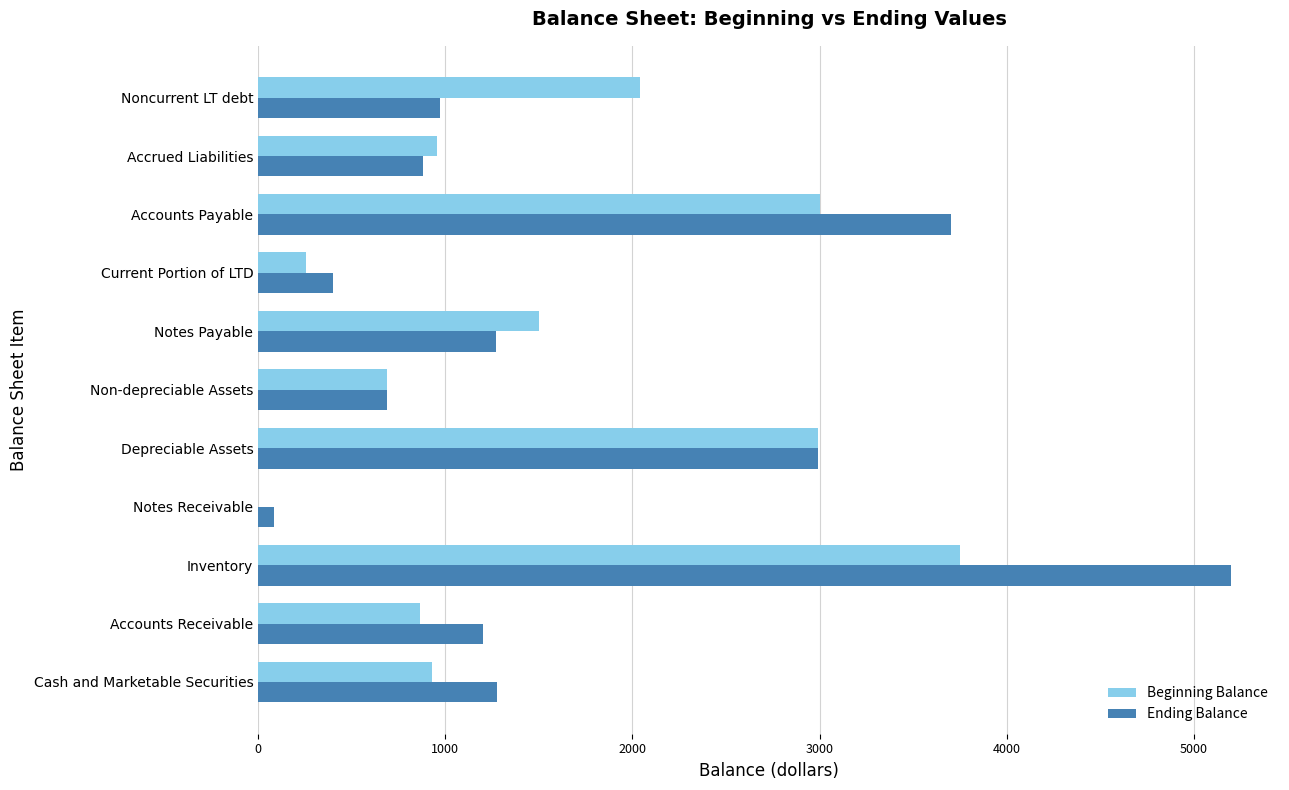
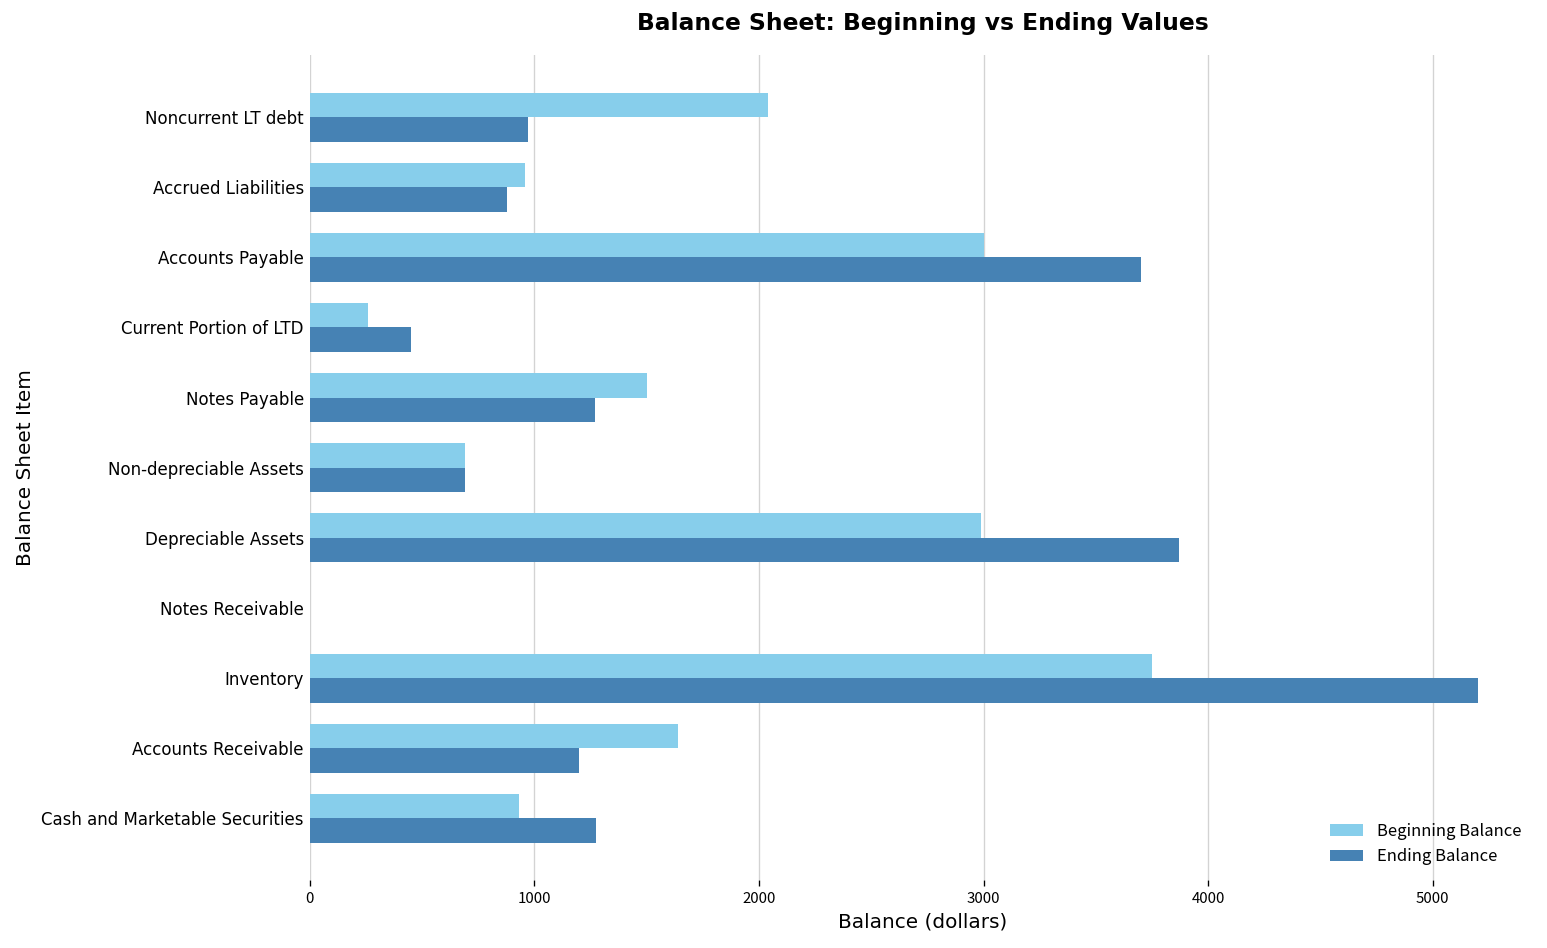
  {
    "Beginning Balance": {
      "Noncurrent LT debt": 2040,
      "Accrued Liabilities": 960,
      "Accounts Payable": 3000,
      "Current Portion of LTD": 260,
      "Notes Payable": 1500,
      "Non-depreciable Assets": 690,
      "Depreciable Assets": 2990,
      "Notes Receivable": 0,
      "Inventory": 3750,
-     "Accounts Receivable": 860,
+     "Accounts Receivable": 1640,
      "Cash and Marketable Securities": 930
    },
    "Ending Balance": {
      "Noncurrent LT debt": 970,
      "Accrued Liabilities": 880,
      "Accounts Payable": 3700,
-     "Current Portion of LTD": 400,
+     "Current Portion of LTD": 450,
      "Notes Payable": 1270,
      "Non-depreciable Assets": 690,
-     "Depreciable Assets": 2990,
-     "Notes Receivable": 80,
+     "Depreciable Assets": 3870,
+     "Notes Receivable": 0,
      "Inventory": 5200,
      "Accounts Receivable": 1200,
      "Cash and Marketable Securities": 1280
    }
  }
